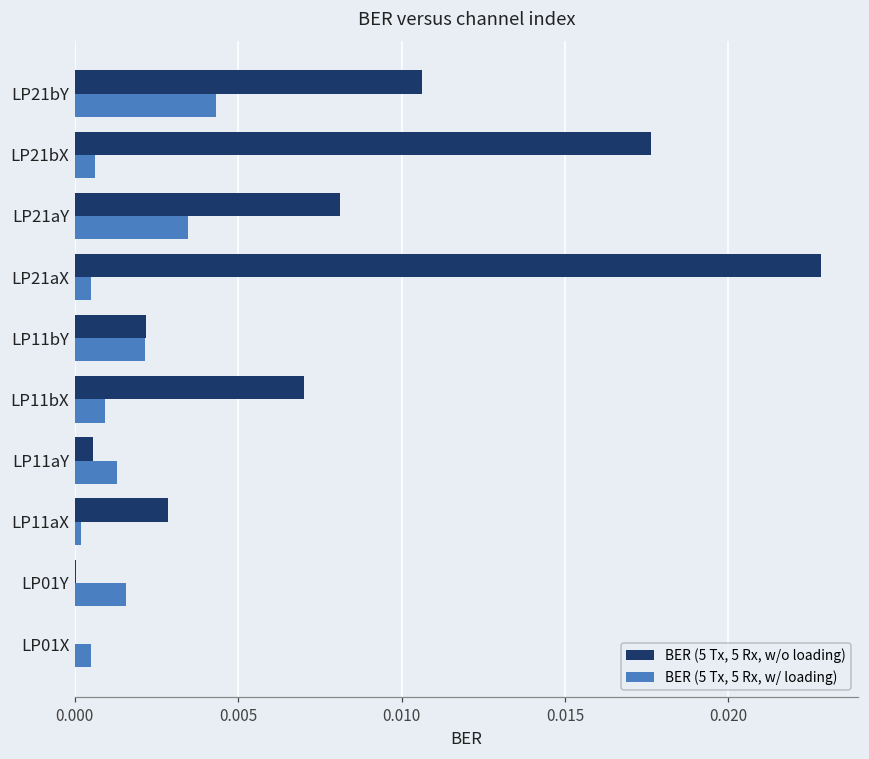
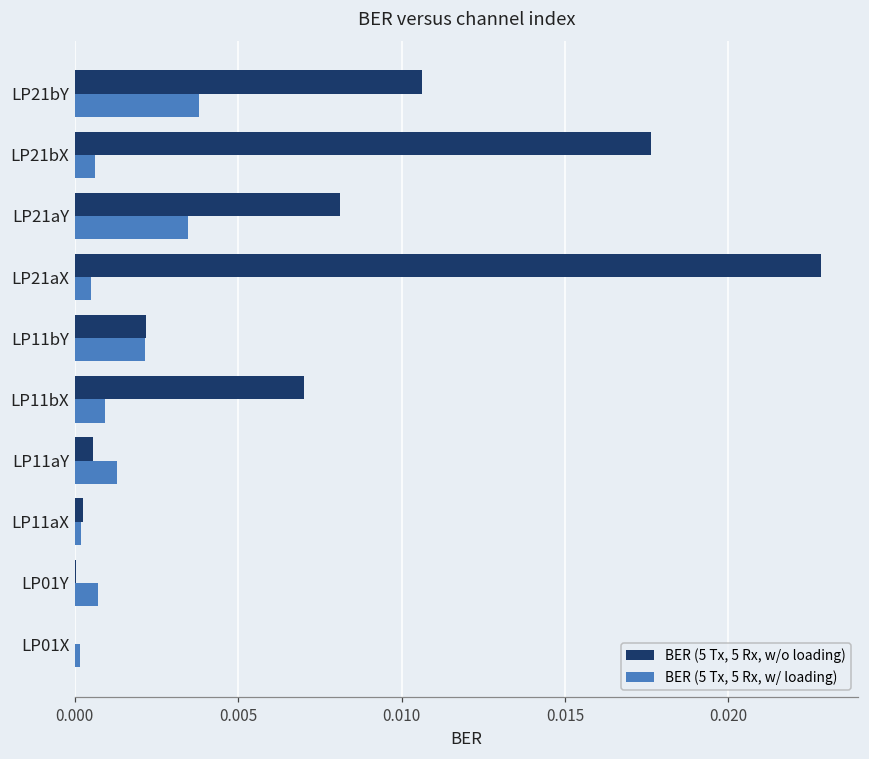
  {
    "BER (5 Tx, 5 Rx, w/o loading)": {
      "LP21bY": 0.0106,
      "LP21bX": 0.0176,
      "LP21aY": 0.0081,
      "LP21aX": 0.0228,
      "LP11bY": 0.0022,
      "LP11bX": 0.0070,
      "LP11aY": 0.0006,
-     "LP11aX": 0.0029,
+     "LP11aX": 0.0002,
      "LP01X": 0.0000
    },
    "BER (5 Tx, 5 Rx, w/ loading)": {
-     "LP21bY": 0.0043,
+     "LP21bY": 0.0038,
      "LP21bX": 0.0006,
      "LP21aY": 0.0035,
      "LP21aX": 0.0005,
      "LP11bY": 0.0021,
      "LP11bX": 0.0009,
      "LP11aY": 0.0013,
      "LP11aX": 0.0002,
-     "LP01Y": 0.0016,
-     "LP01X": 0.0005
+     "LP01Y": 0.0007,
+     "LP01X": 0.0002
    }
  }
